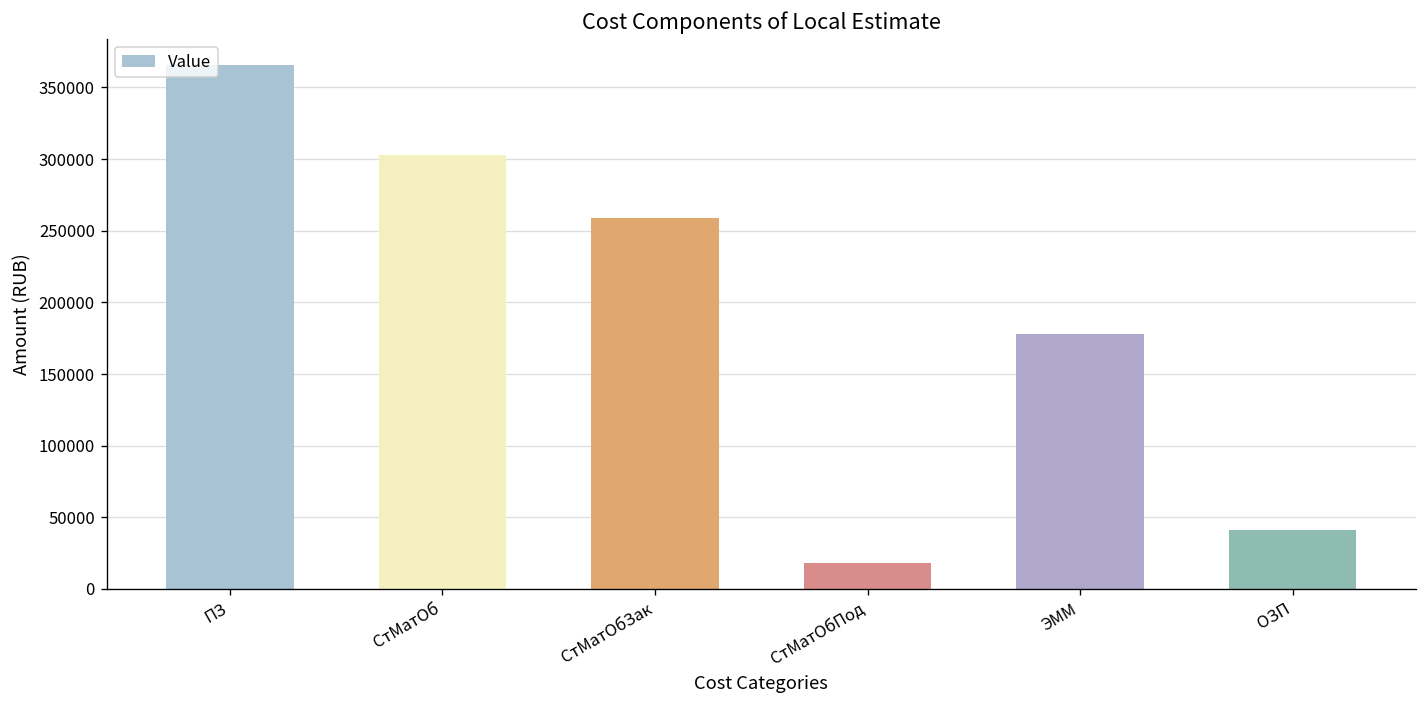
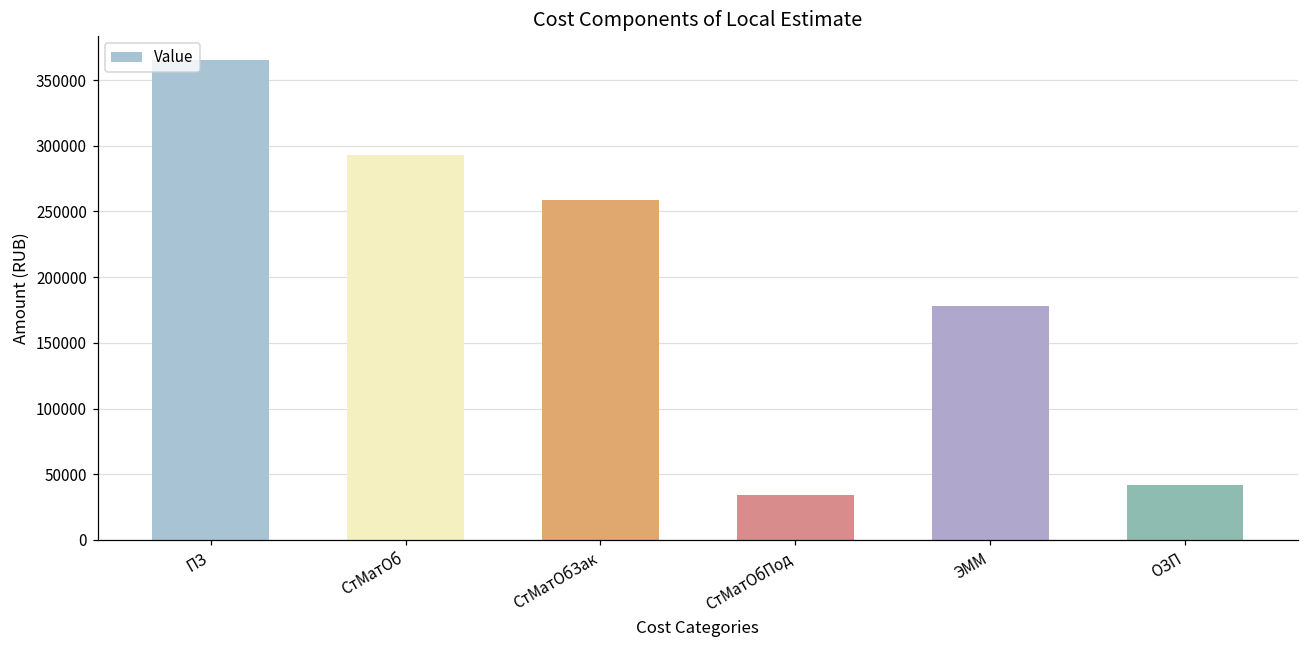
  {
    "ПЗ": 366000,
-   "СтМатОб": 303000,
+   "СтМатОб": 293000,
    "СтМатОбЗак": 259000,
-   "СтМатОбПод": 18000,
+   "СтМатОбПод": 34000,
    "ЭММ": 178000,
    "ОЗП": 41000
  }
